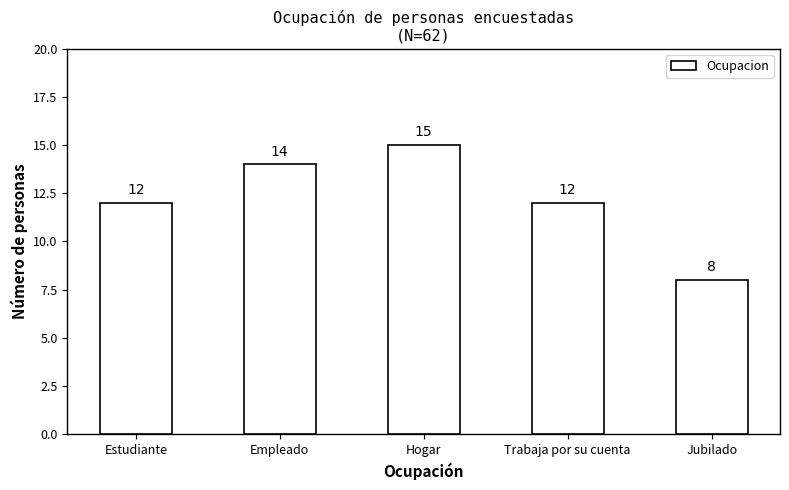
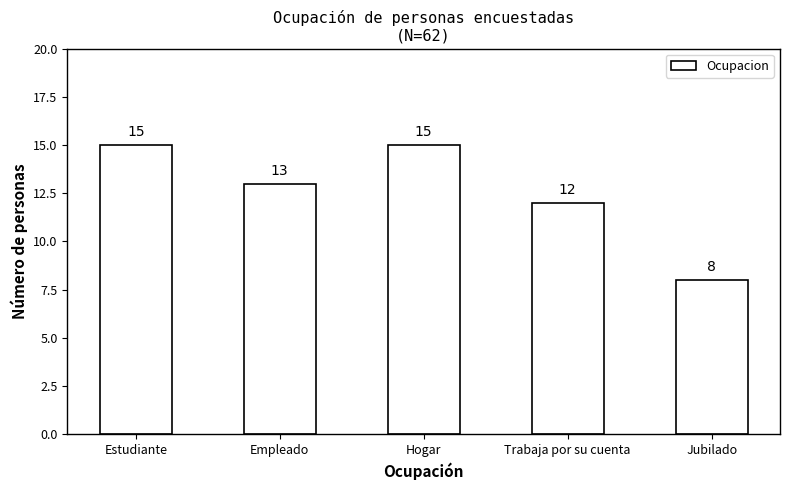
  {
-   "Estudiante": 12,
-   "Empleado": 14,
+   "Estudiante": 15,
+   "Empleado": 13,
    "Hogar": 15,
    "Trabaja por su cuenta": 12,
    "Jubilado": 8
  }
